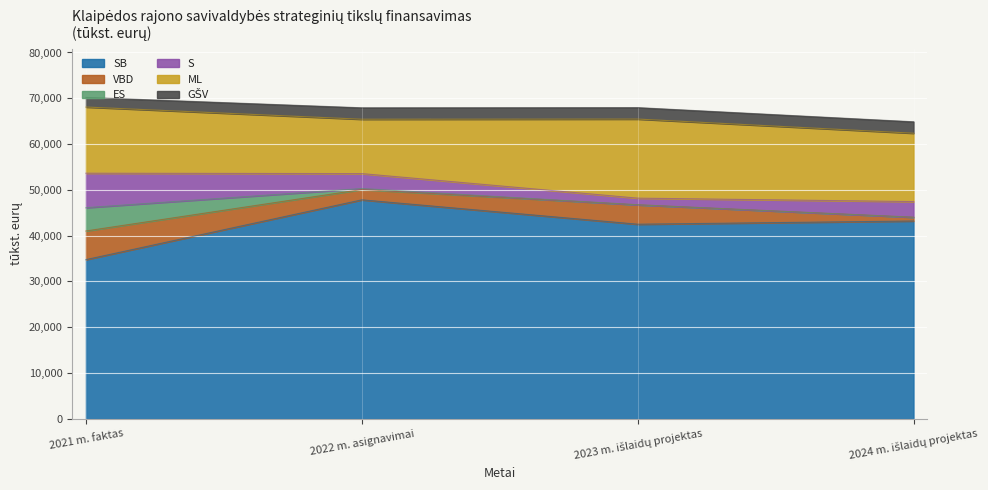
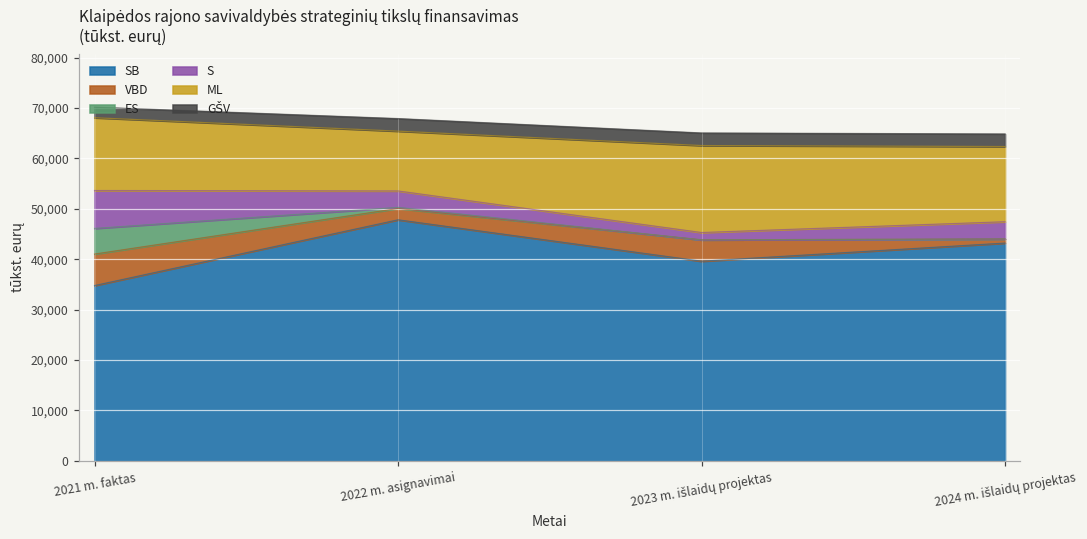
  {
    "SB": {
      "2021 m. faktas": "35,000",
      "2022 m. asignavimai": "48,000",
-     "2023 m. išlaidų projektas": "42,000",
+     "2023 m. išlaidų projektas": "40,000",
      "2024 m. išlaidų projektas": "43,000"
    },
    "VBD": {
      "2021 m. faktas": "6,000"
    },
    "ES": {
      "2021 m. faktas": "5,000"
    },
    "S": {
      "2021 m. faktas": "8,000",
      "2022 m. asignavimai": "3,000",
      "2023 m. išlaidų projektas": "1,000",
      "2024 m. išlaidų projektas": "3,000"
    },
    "ML": {
      "2021 m. faktas": "14,000",
      "2022 m. asignavimai": "12,000",
      "2023 m. išlaidų projektas": "17,000",
      "2024 m. išlaidų projektas": "15,000"
    },
    "GŠV": {
      "2021 m. faktas": "2,000",
      "2022 m. asignavimai": "2,000",
      "2023 m. išlaidų projektas": "3,000",
      "2024 m. išlaidų projektas": "3,000"
    }
  }
